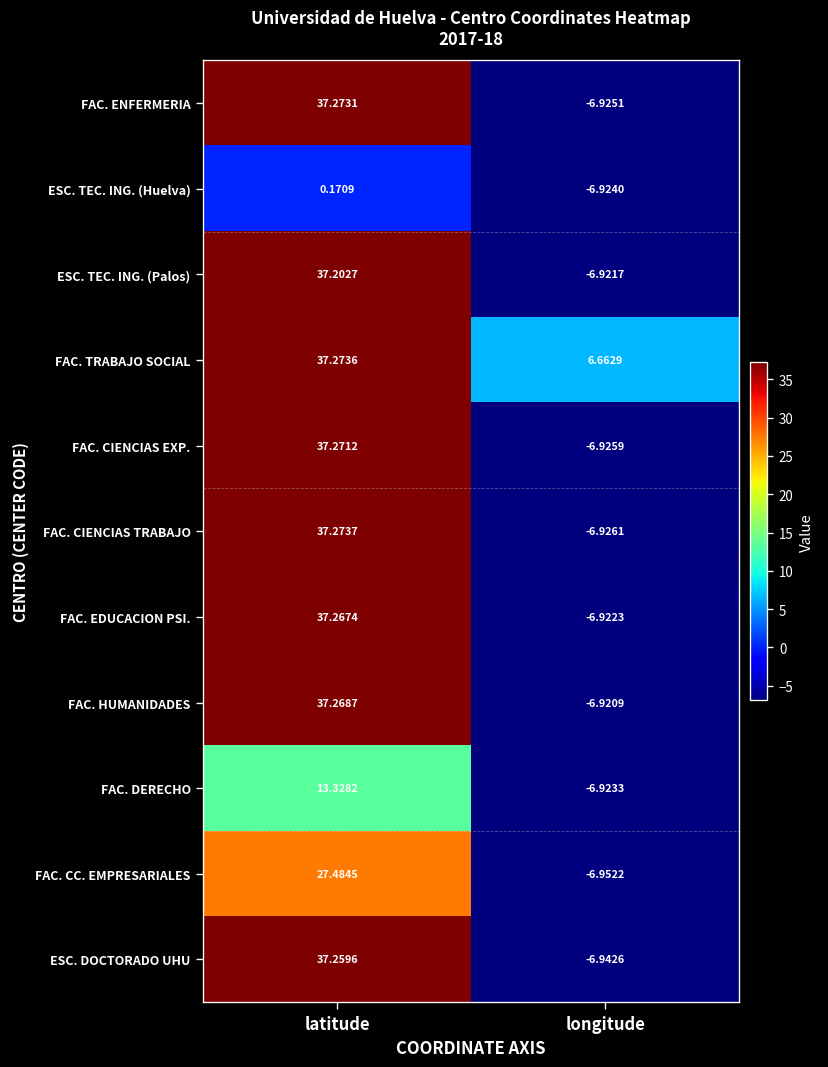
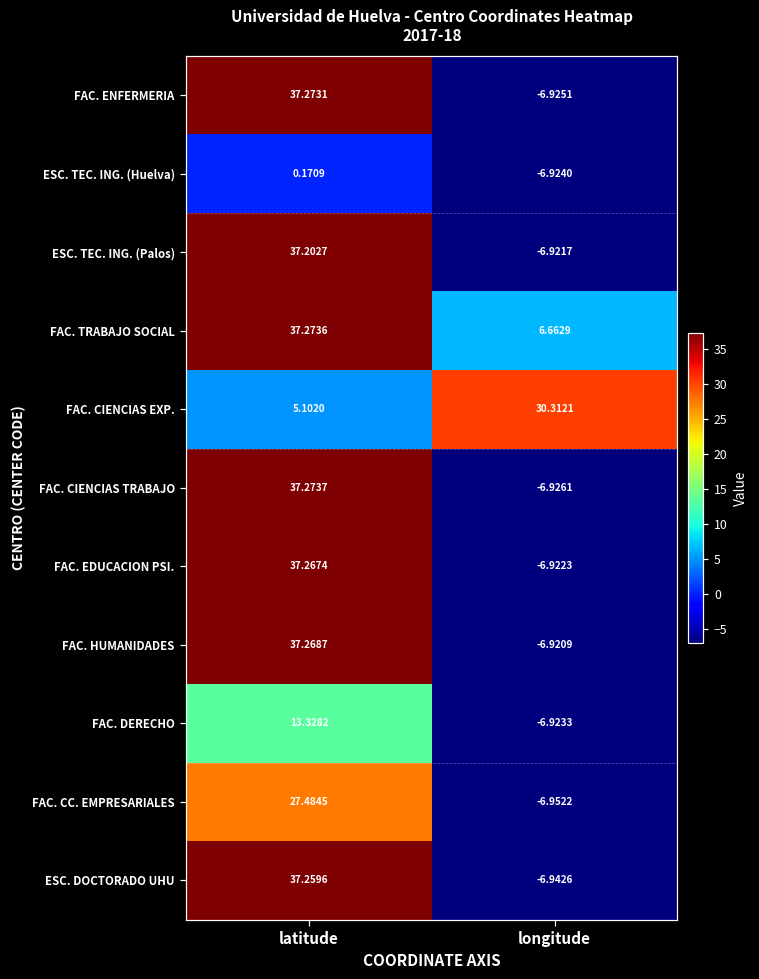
  {
    "FAC. ENFERMERIA": {
      "latitude": 37.2731,
      "longitude": -6.9251
    },
    "ESC. TEC. ING. (Huelva)": {
      "latitude": 0.1709,
      "longitude": -6.9240
    },
    "ESC. TEC. ING. (Palos)": {
      "latitude": 37.2027,
      "longitude": -6.9217
    },
    "FAC. TRABAJO SOCIAL": {
      "latitude": 37.2736,
      "longitude": 6.6629
    },
    "FAC. CIENCIAS EXP.": {
-     "latitude": 37.2712,
-     "longitude": -6.9259
+     "latitude": 5.1020,
+     "longitude": 30.3121
    },
    "FAC. CIENCIAS TRABAJO": {
      "latitude": 37.2737,
      "longitude": -6.9261
    },
    "FAC. EDUCACION PSI.": {
      "latitude": 37.2674,
      "longitude": -6.9223
    },
    "FAC. HUMANIDADES": {
      "latitude": 37.2687,
      "longitude": -6.9209
    },
    "FAC. DERECHO": {
      "latitude": 13.3282,
      "longitude": -6.9233
    },
    "FAC. CC. EMPRESARIALES": {
      "latitude": 27.4845,
      "longitude": -6.9522
    },
    "ESC. DOCTORADO UHU": {
      "latitude": 37.2596,
      "longitude": -6.9426
    }
  }
